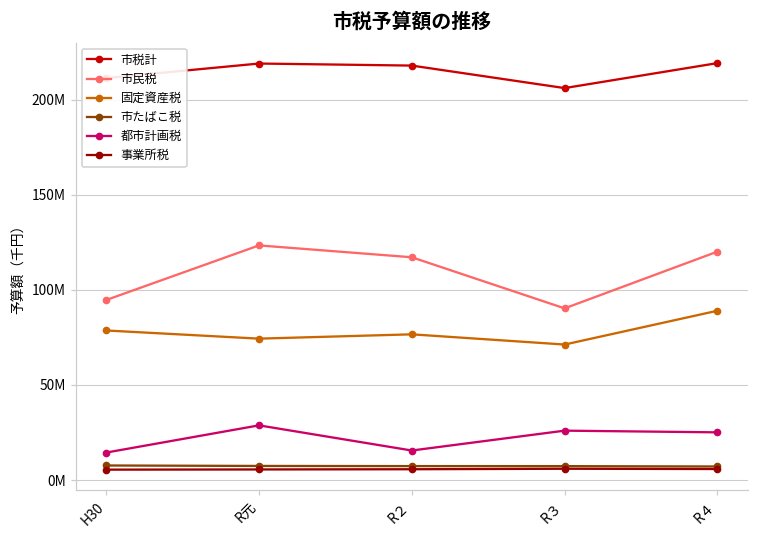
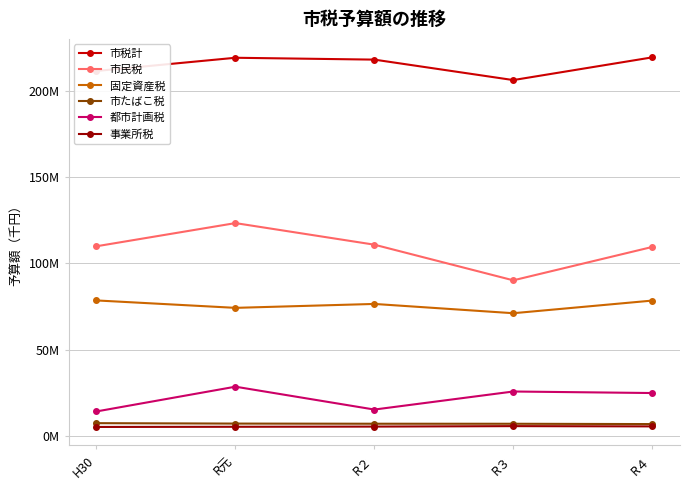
  {
    "市民税": {
-     "H30": 95000000,
+     "H30": 110000000,
      "R元": 123000000,
-     "R２": 117000000,
+     "R２": 111000000,
      "R３": 90000000,
-     "R４": 120000000
+     "R４": 110000000
    },
    "固定資産税": {
      "H30": 79000000,
      "R元": 74000000,
      "R２": 77000000,
      "R３": 71000000,
-     "R４": 89000000
+     "R４": 79000000
    },
    "市たばこ税": {
      "H30": 8000000,
      "R元": 7000000,
      "R２": 7000000
    },
    "都市計画税": {
      "H30": 14000000,
      "R元": 29000000,
      "R２": 16000000,
      "R３": 26000000,
      "R４": 25000000
    }
  }
